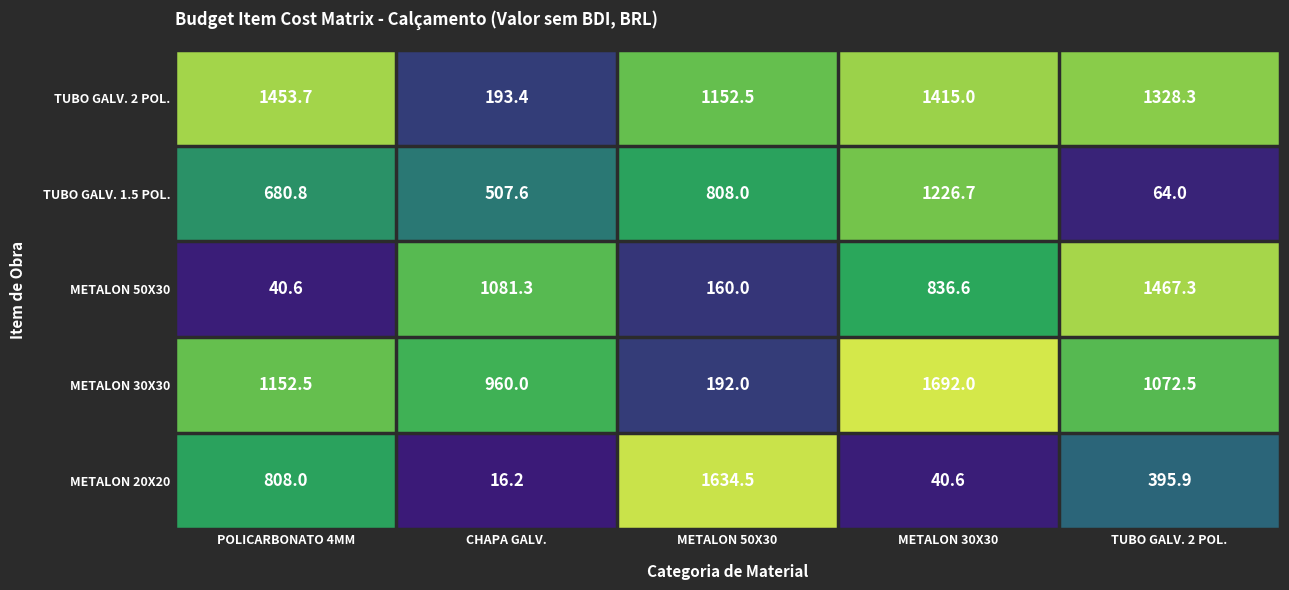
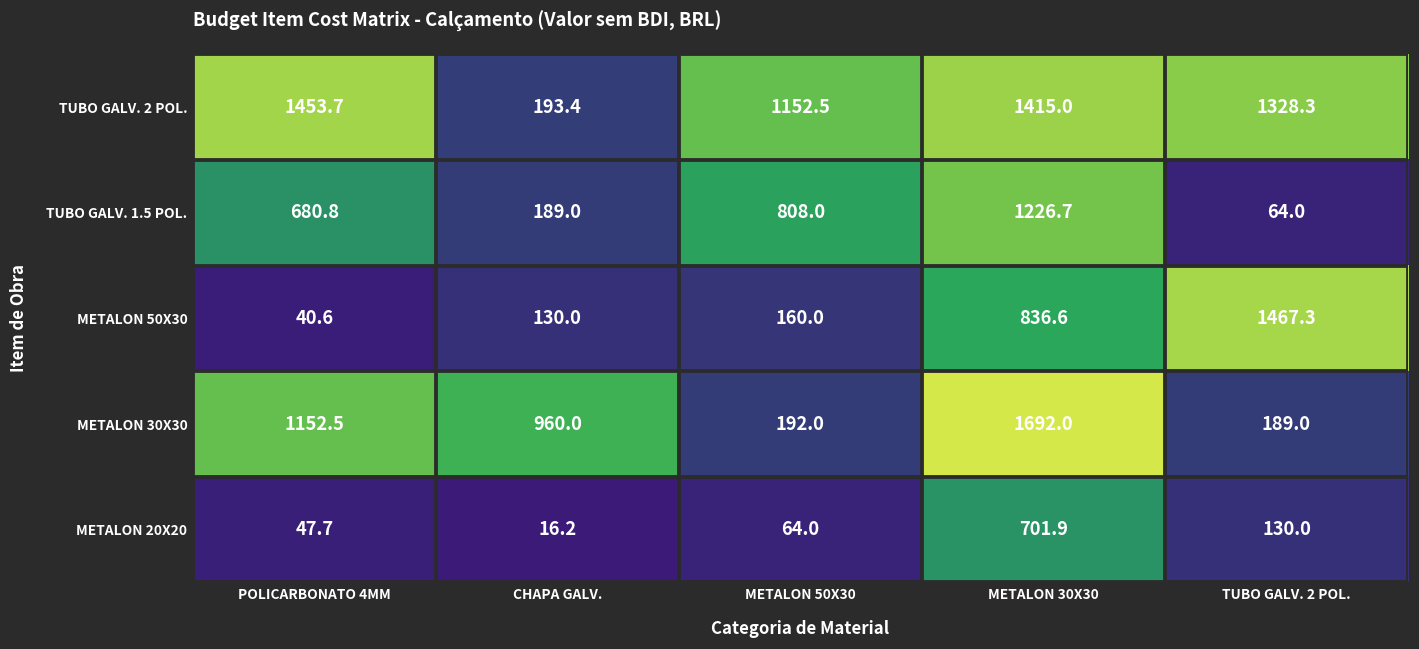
  {
    "TUBO GALV. 2 POL.": {
      "POLICARBONATO 4MM": 1453.7,
      "CHAPA GALV.": 193.4,
      "METALON 50X30": 1152.5,
      "METALON 30X30": 1415.0,
      "TUBO GALV. 2 POL.": 1328.3
    },
    "TUBO GALV. 1.5 POL.": {
      "POLICARBONATO 4MM": 680.8,
-     "CHAPA GALV.": 507.6,
+     "CHAPA GALV.": 189.0,
      "METALON 50X30": 808.0,
      "METALON 30X30": 1226.7,
      "TUBO GALV. 2 POL.": 64.0
    },
    "METALON 50X30": {
      "POLICARBONATO 4MM": 40.6,
-     "CHAPA GALV.": 1081.3,
+     "CHAPA GALV.": 130.0,
      "METALON 50X30": 160.0,
      "METALON 30X30": 836.6,
      "TUBO GALV. 2 POL.": 1467.3
    },
    "METALON 30X30": {
      "POLICARBONATO 4MM": 1152.5,
      "CHAPA GALV.": 960.0,
      "METALON 50X30": 192.0,
      "METALON 30X30": 1692.0,
-     "TUBO GALV. 2 POL.": 1072.5
+     "TUBO GALV. 2 POL.": 189.0
    },
    "METALON 20X20": {
-     "POLICARBONATO 4MM": 808.0,
+     "POLICARBONATO 4MM": 47.7,
      "CHAPA GALV.": 16.2,
-     "METALON 50X30": 1634.5,
-     "METALON 30X30": 40.6,
-     "TUBO GALV. 2 POL.": 395.9
+     "METALON 50X30": 64.0,
+     "METALON 30X30": 701.9,
+     "TUBO GALV. 2 POL.": 130.0
    }
  }
